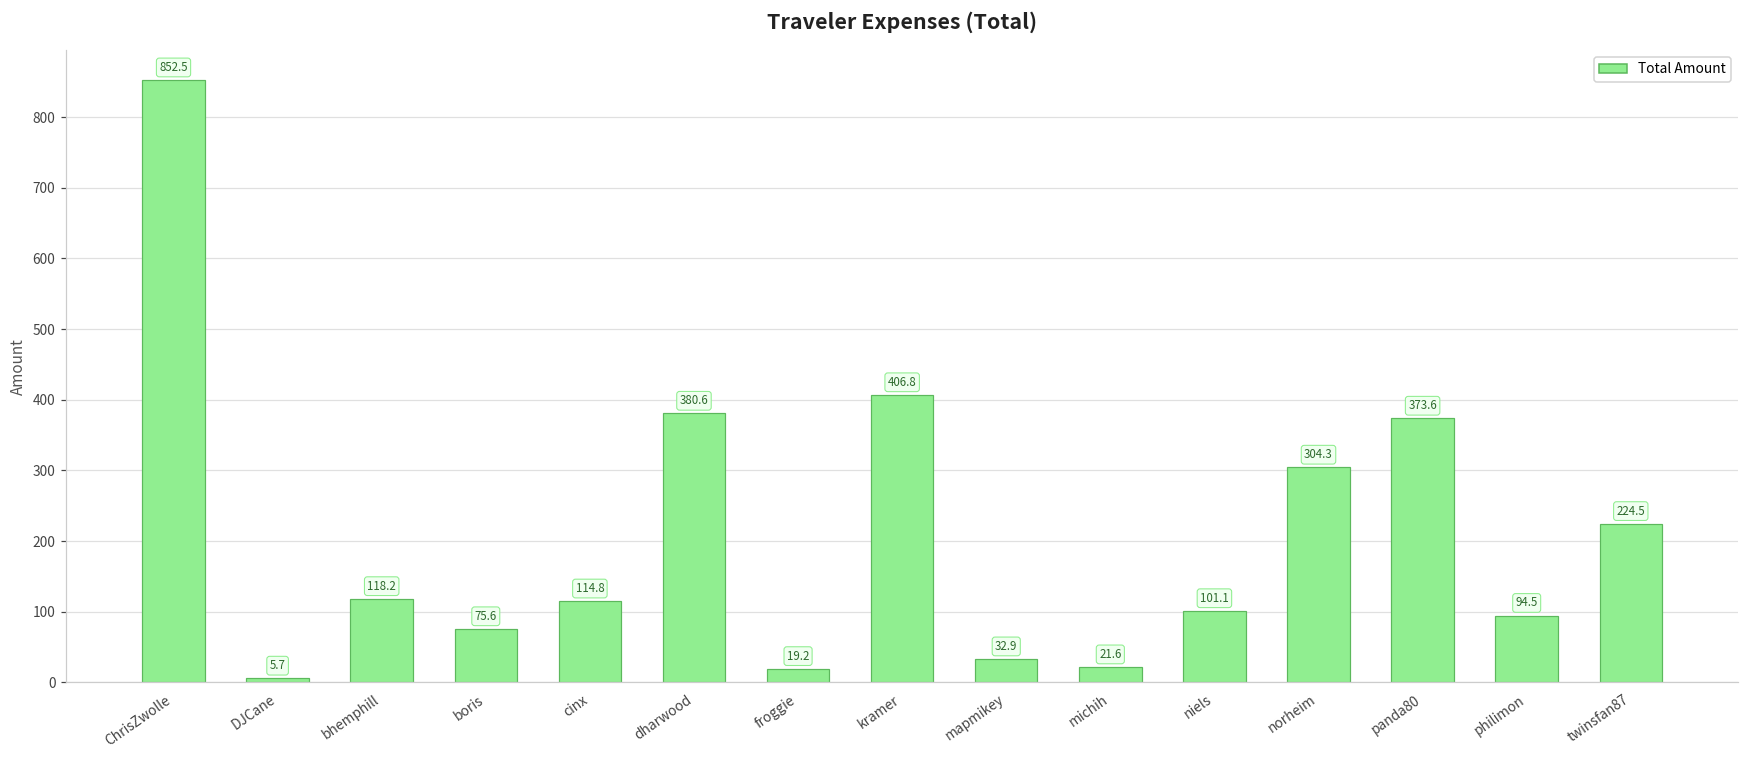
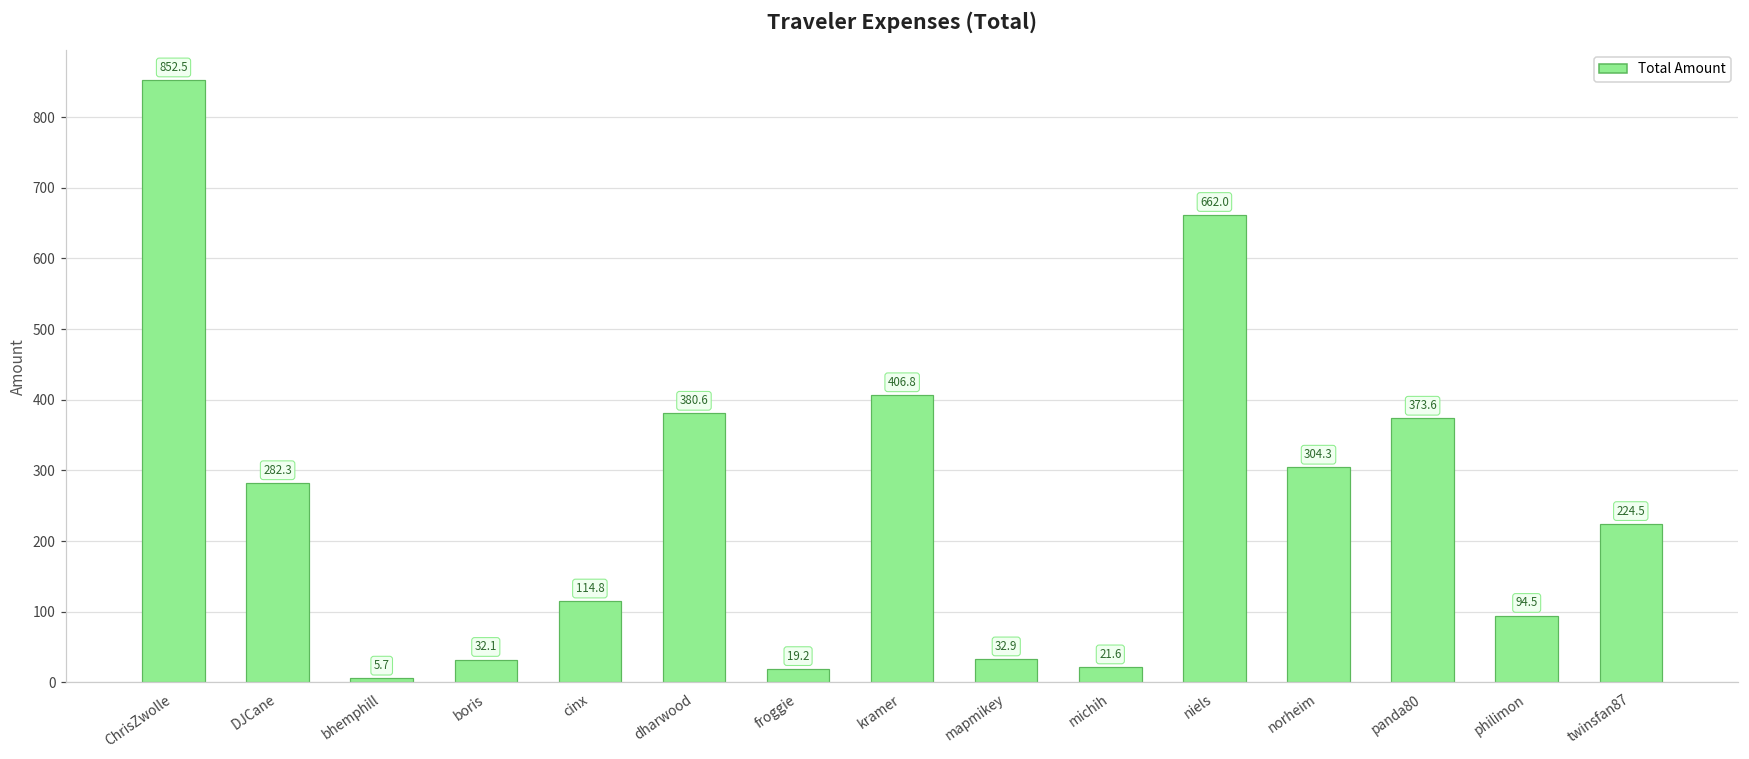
  {
-   "DJCane": 5.7,
-   "bhemphill": 118.2,
-   "boris": 75.6,
-   "niels": 101.1
+   "DJCane": 282.3,
+   "bhemphill": 5.7,
+   "boris": 32.1,
+   "niels": 662.0
  }
